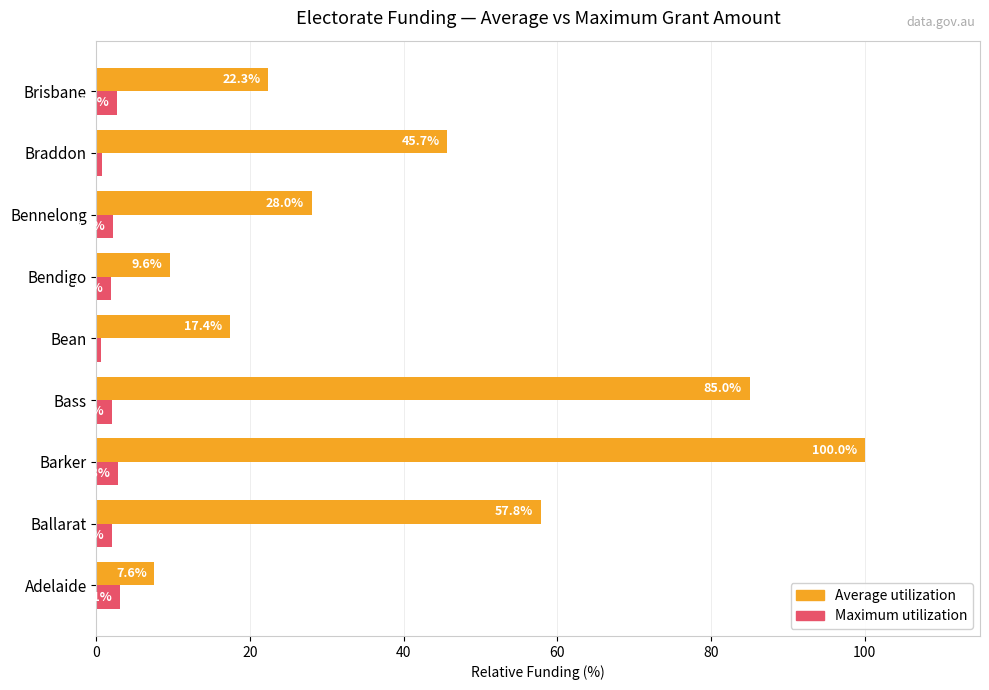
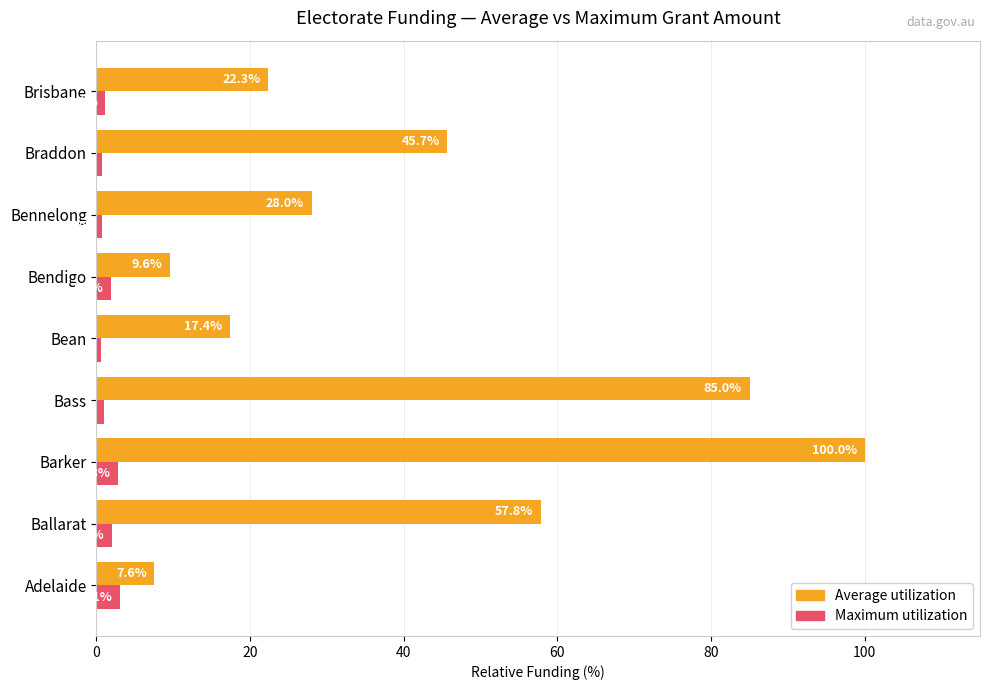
  {
    "Average utilization": {
      "Brisbane": "22.3%",
      "Braddon": "45.7%",
      "Bennelong": "28.0%",
      "Bendigo": "9.6%",
      "Bean": "17.4%",
      "Bass": "85.0%",
      "Barker": "100.0%",
      "Ballarat": "57.8%",
      "Adelaide": "7.6%"
    },
    "Maximum utilization": {
-     "Brisbane": "3",
+     "Brisbane": "1",
      "Braddon": "1",
-     "Bennelong": "2",
+     "Bennelong": "1",
      "Bendigo": "2",
      "Bean": "1",
-     "Bass": "2",
+     "Bass": "1",
      "Barker": "3",
      "Ballarat": "2"
    }
  }
